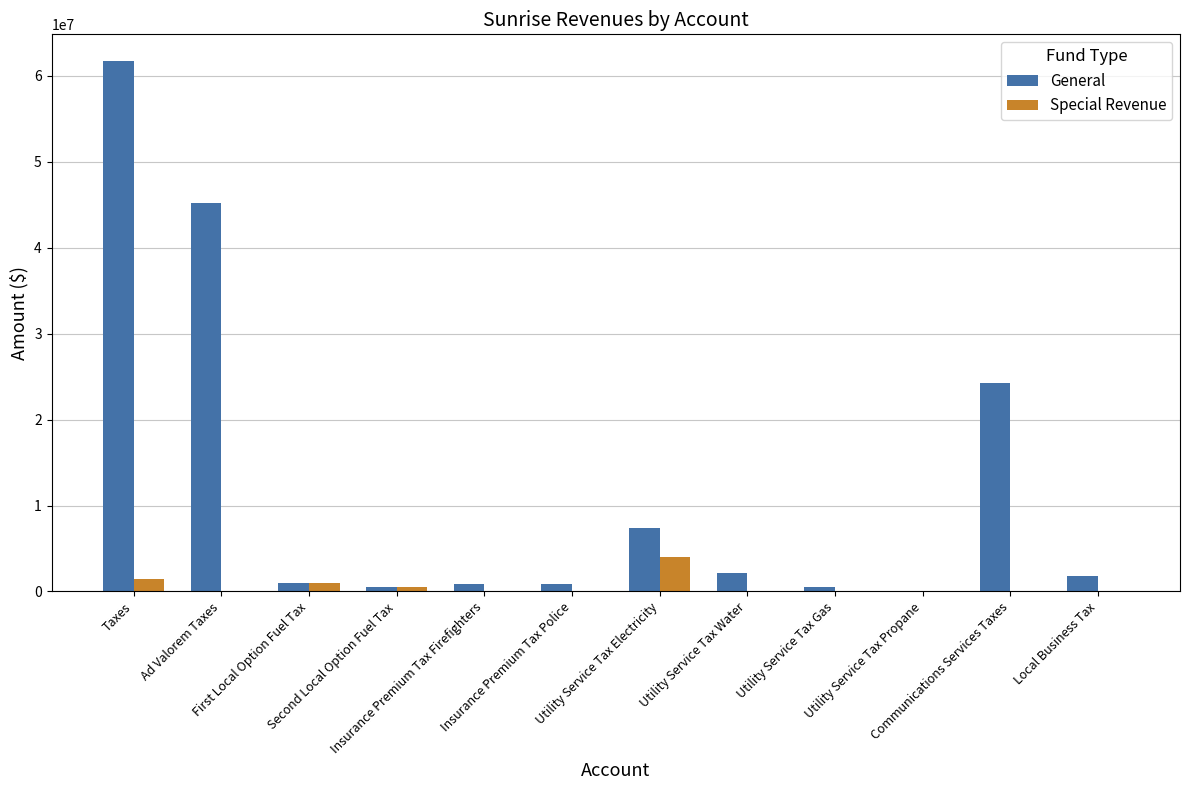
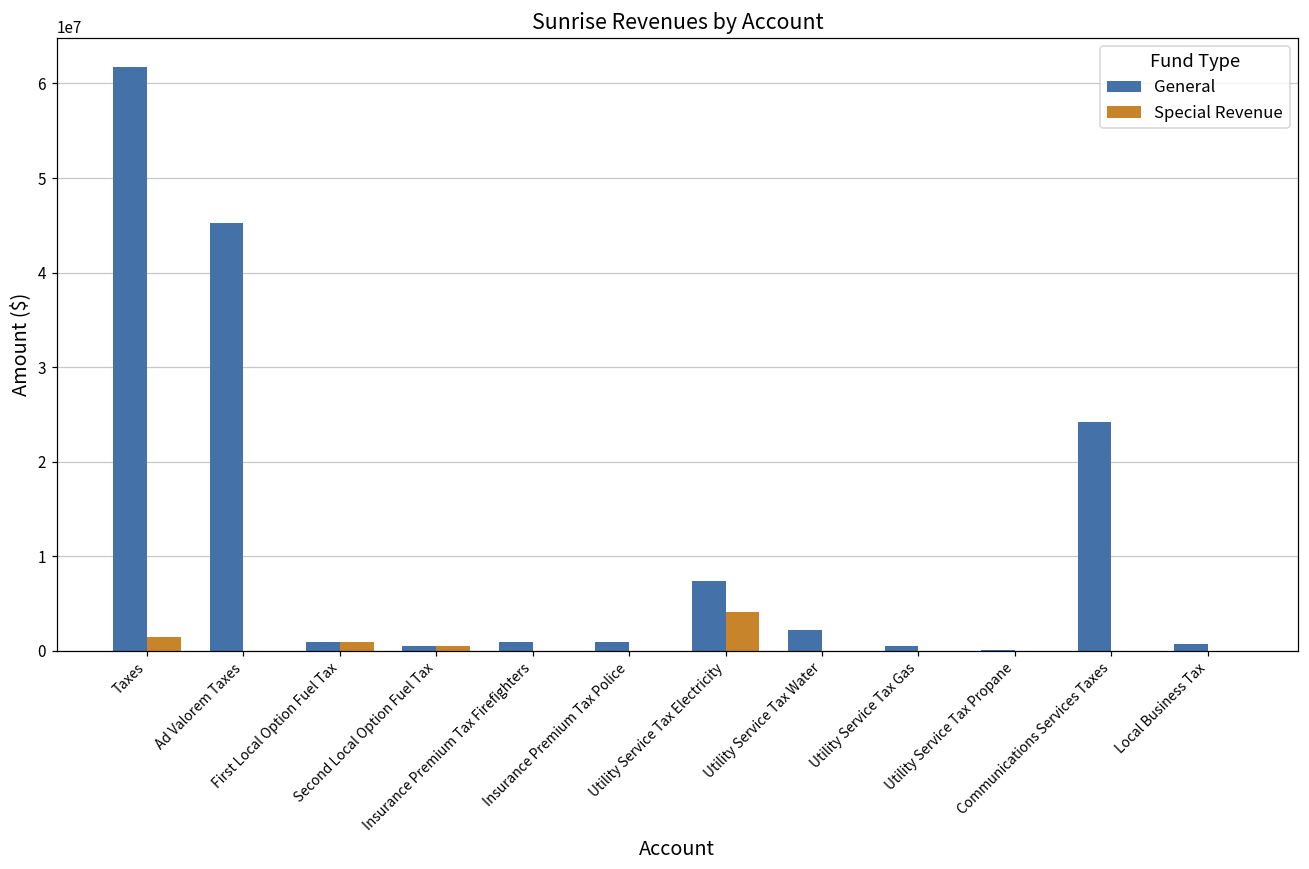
  {
    "General": {
      "Taxes": 62000000,
      "Ad Valorem Taxes": 45000000,
      "First Local Option Fuel Tax": 1000000,
      "Second Local Option Fuel Tax": 1000000,
      "Insurance Premium Tax Firefighters": 1000000,
      "Insurance Premium Tax Police": 1000000,
      "Utility Service Tax Electricity": 7000000,
      "Utility Service Tax Water": 2000000,
      "Utility Service Tax Gas": 0,
      "Communications Services Taxes": 24000000,
-     "Local Business Tax": 2000000
+     "Local Business Tax": 1000000
    },
    "Special Revenue": {
      "Taxes": 1000000,
      "Ad Valorem Taxes": 0,
      "First Local Option Fuel Tax": 1000000,
      "Second Local Option Fuel Tax": 1000000,
      "Insurance Premium Tax Firefighters": 0,
      "Insurance Premium Tax Police": 0,
      "Utility Service Tax Electricity": 4000000,
      "Utility Service Tax Water": 0,
      "Utility Service Tax Gas": 0,
      "Utility Service Tax Propane": 0,
      "Communications Services Taxes": 0,
      "Local Business Tax": 0
    }
  }
